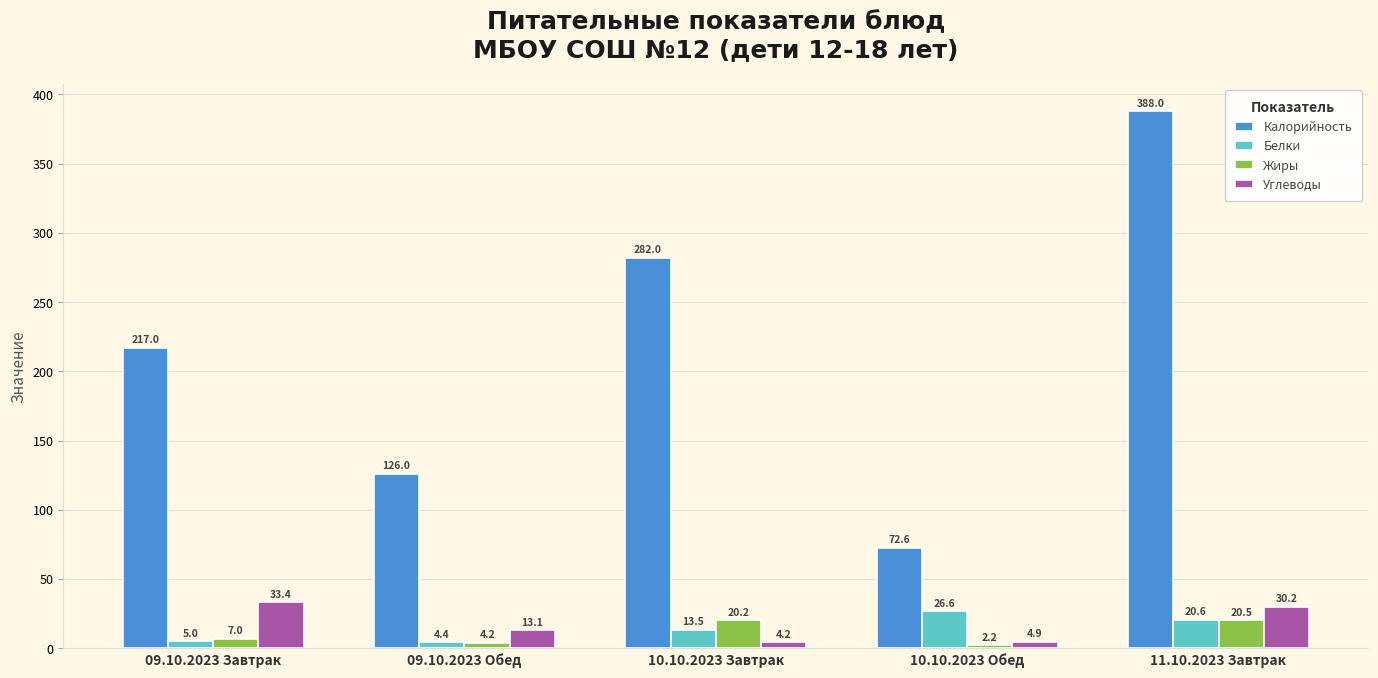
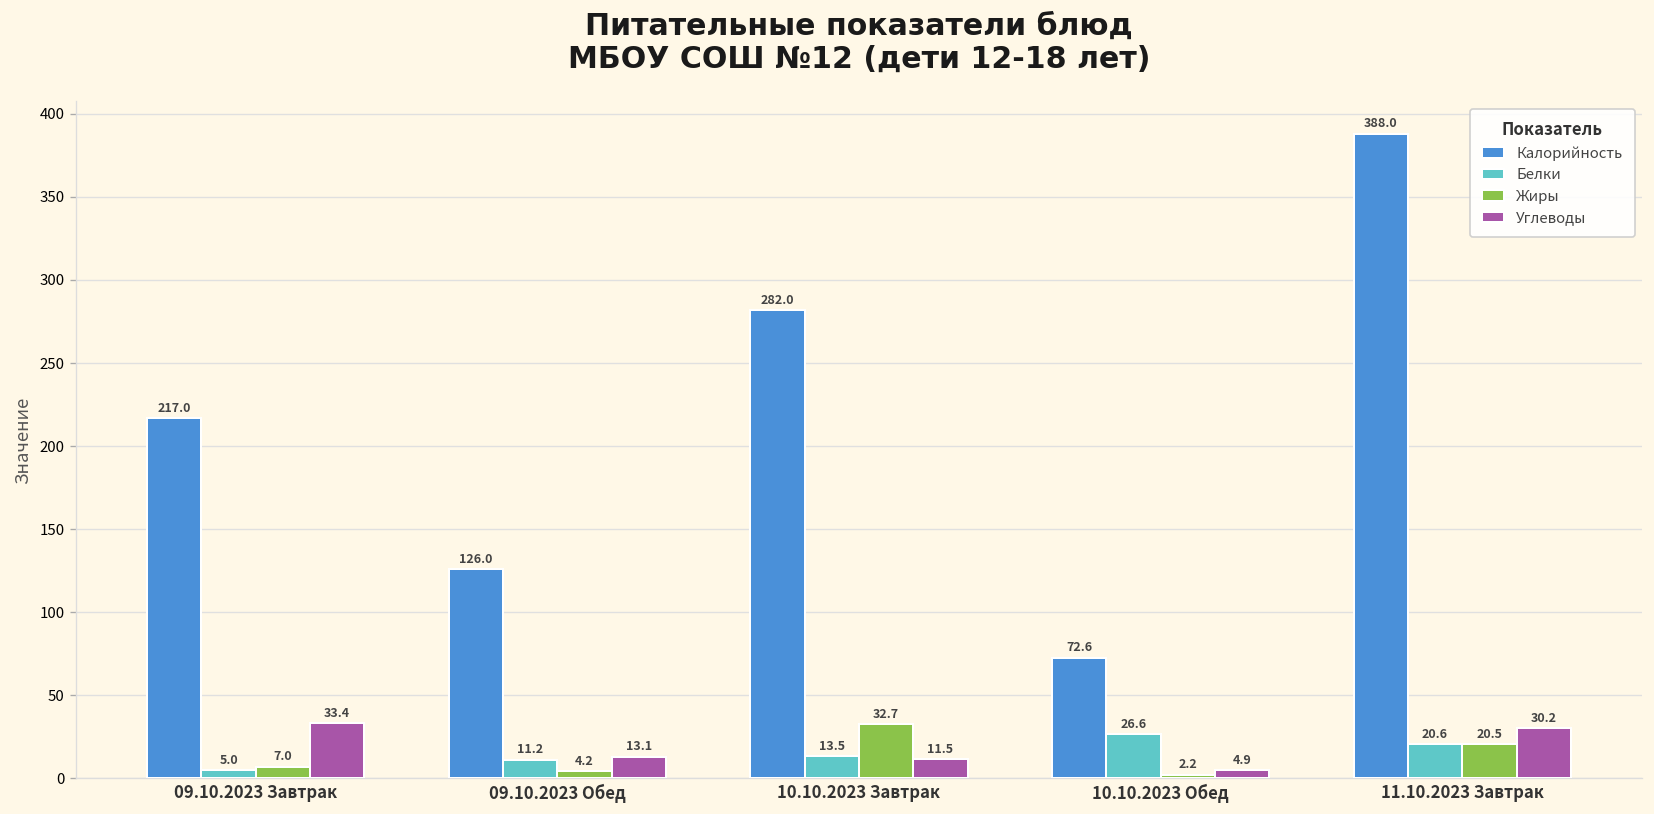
  {
    "Калорийность": {
      "09.10.2023 Завтрак": 217.0,
      "09.10.2023 Обед": 126.0,
      "10.10.2023 Завтрак": 282.0,
      "10.10.2023 Обед": 72.6,
      "11.10.2023 Завтрак": 388.0
    },
    "Белки": {
      "09.10.2023 Завтрак": 5.0,
-     "09.10.2023 Обед": 4.4,
+     "09.10.2023 Обед": 11.2,
      "10.10.2023 Завтрак": 13.5,
      "10.10.2023 Обед": 26.6,
      "11.10.2023 Завтрак": 20.6
    },
    "Жиры": {
      "09.10.2023 Завтрак": 7.0,
      "09.10.2023 Обед": 4.2,
-     "10.10.2023 Завтрак": 20.2,
+     "10.10.2023 Завтрак": 32.7,
      "10.10.2023 Обед": 2.2,
      "11.10.2023 Завтрак": 20.5
    },
    "Углеводы": {
      "09.10.2023 Завтрак": 33.4,
      "09.10.2023 Обед": 13.1,
-     "10.10.2023 Завтрак": 4.2,
+     "10.10.2023 Завтрак": 11.5,
      "10.10.2023 Обед": 4.9,
      "11.10.2023 Завтрак": 30.2
    }
  }
